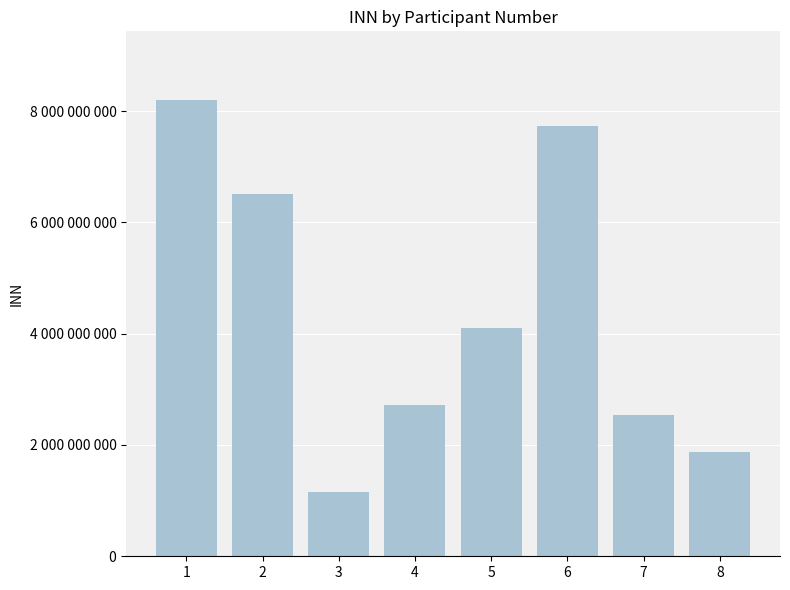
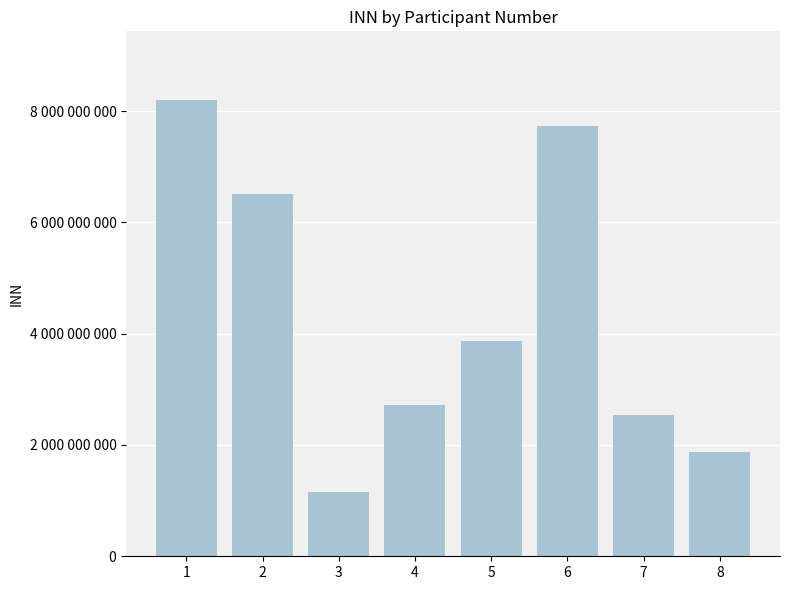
  {
    "1": 8200000000,
    "2": 6500000000,
    "3": 1200000000,
    "4": 2700000000,
-   "5": 4100000000,
+   "5": 3900000000,
    "6": 7700000000,
    "7": 2500000000,
    "8": 1900000000
  }
